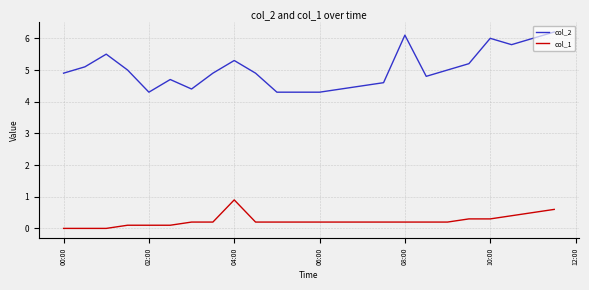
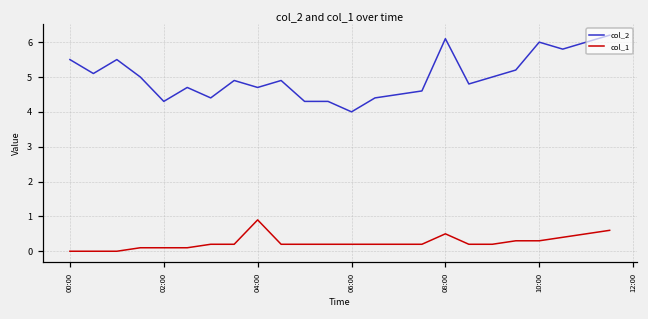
  {
    "col_2": {
-     "00:00": 4.9,
+     "00:00": 5.5,
      "02:00": 4.3,
-     "04:00": 5.3,
-     "06:00": 4.3,
+     "04:00": 4.7,
+     "06:00": 4.0,
      "08:00": 6.1,
      "10:00": 6.0
    },
    "col_1": {
      "00:00": 0.0,
      "02:00": 0.1,
      "04:00": 0.9,
      "06:00": 0.2,
-     "08:00": 0.2,
+     "08:00": 0.5,
      "10:00": 0.3
    }
  }
